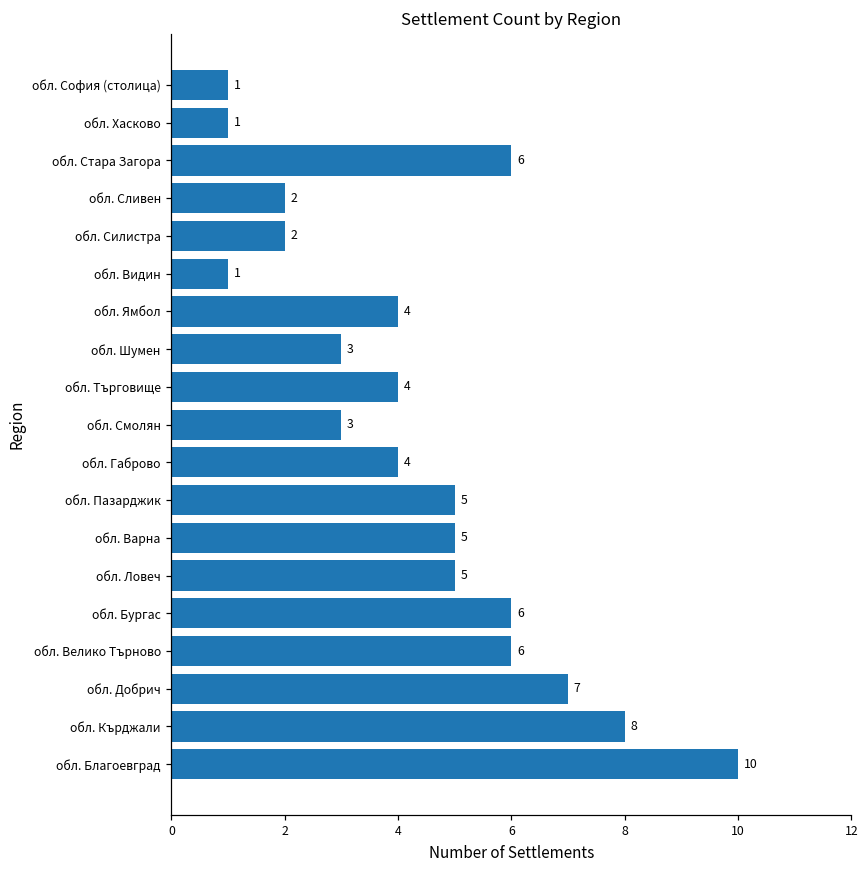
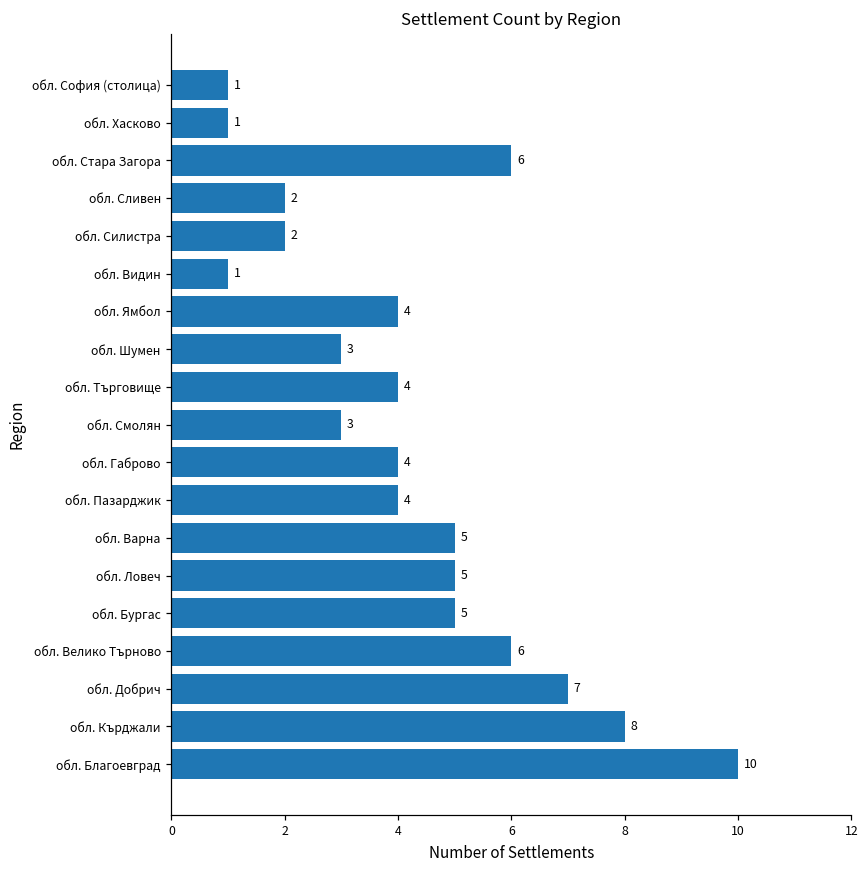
  {
    "обл. София (столица)": 1,
    "обл. Хасково": 1,
    "обл. Стара Загора": 6,
    "обл. Сливен": 2,
    "обл. Силистра": 2,
    "обл. Видин": 1,
    "обл. Ямбол": 4,
    "обл. Шумен": 3,
    "обл. Търговище": 4,
    "обл. Смолян": 3,
    "обл. Габрово": 4,
-   "обл. Пазарджик": 5,
+   "обл. Пазарджик": 4,
    "обл. Варна": 5,
    "обл. Ловеч": 5,
-   "обл. Бургас": 6,
+   "обл. Бургас": 5,
    "обл. Велико Търново": 6,
    "обл. Добрич": 7,
    "обл. Кърджали": 8,
    "обл. Благоевград": 10
  }
